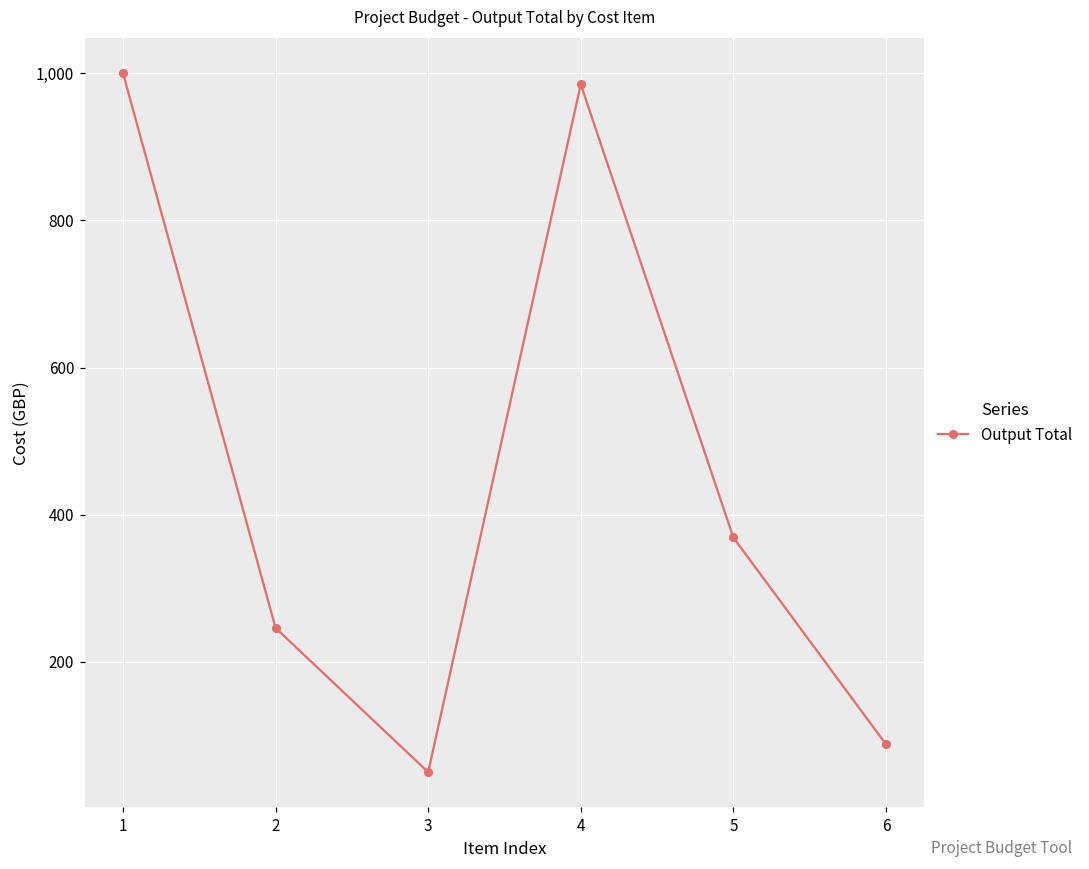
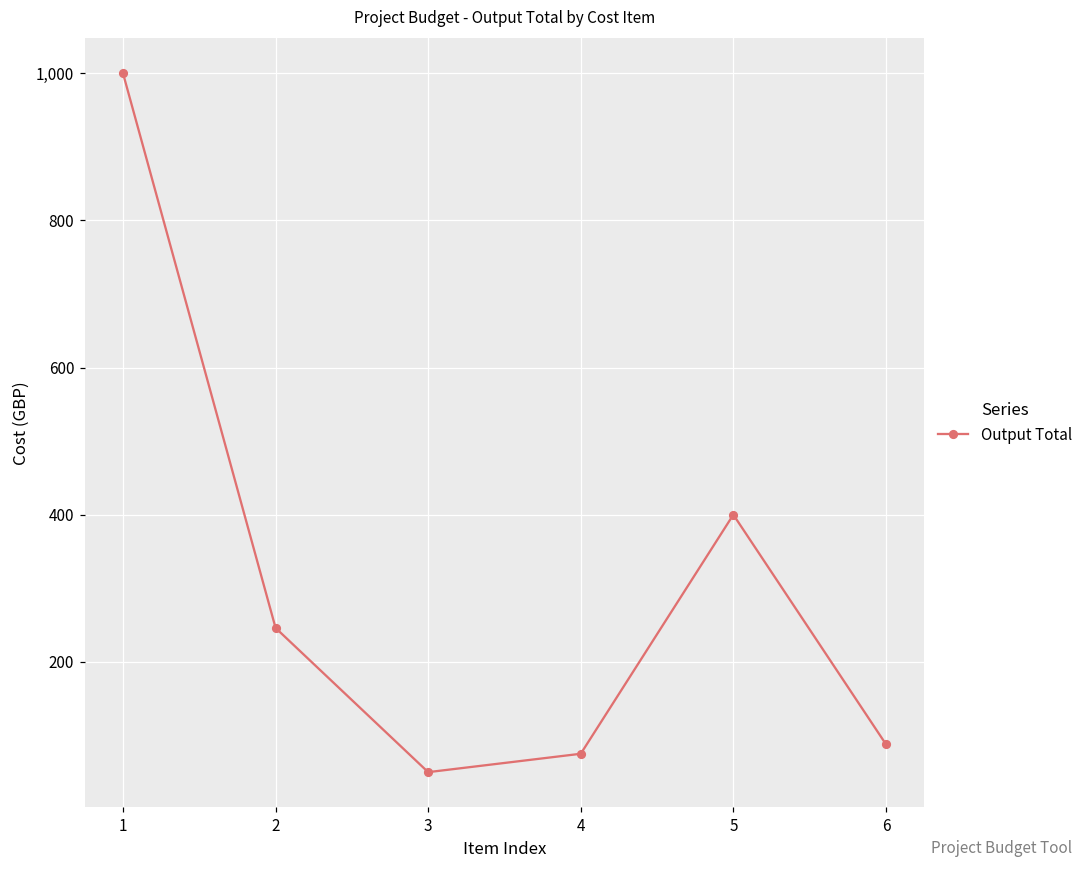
  {
    "1": "1,000",
    "2": "250",
    "3": "50",
-   "4": "990",
-   "5": "370",
+   "4": "80",
+   "5": "400",
    "6": "90"
  }
